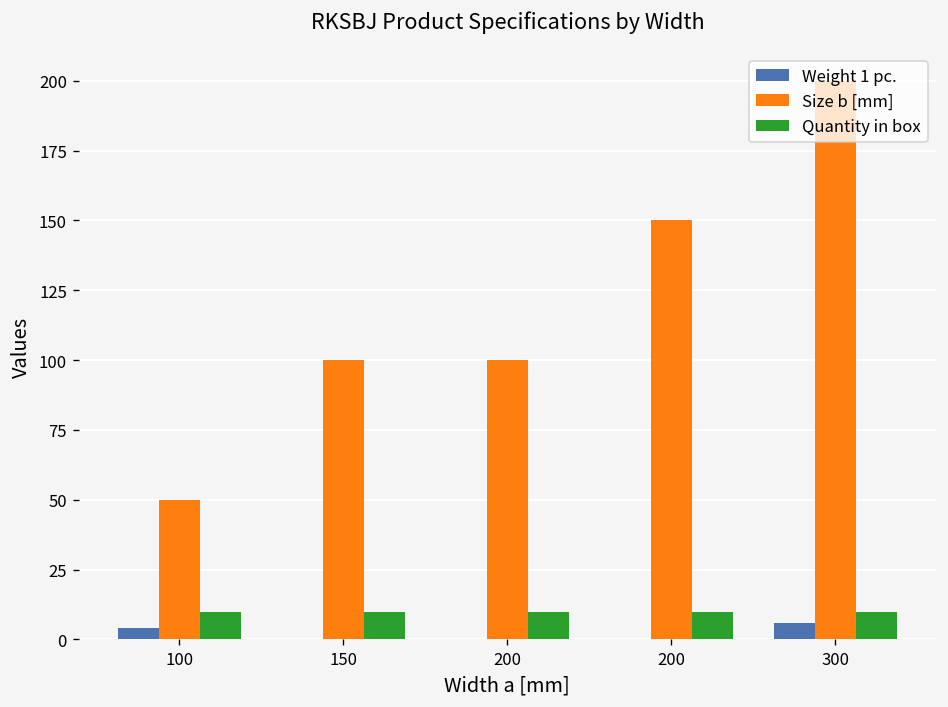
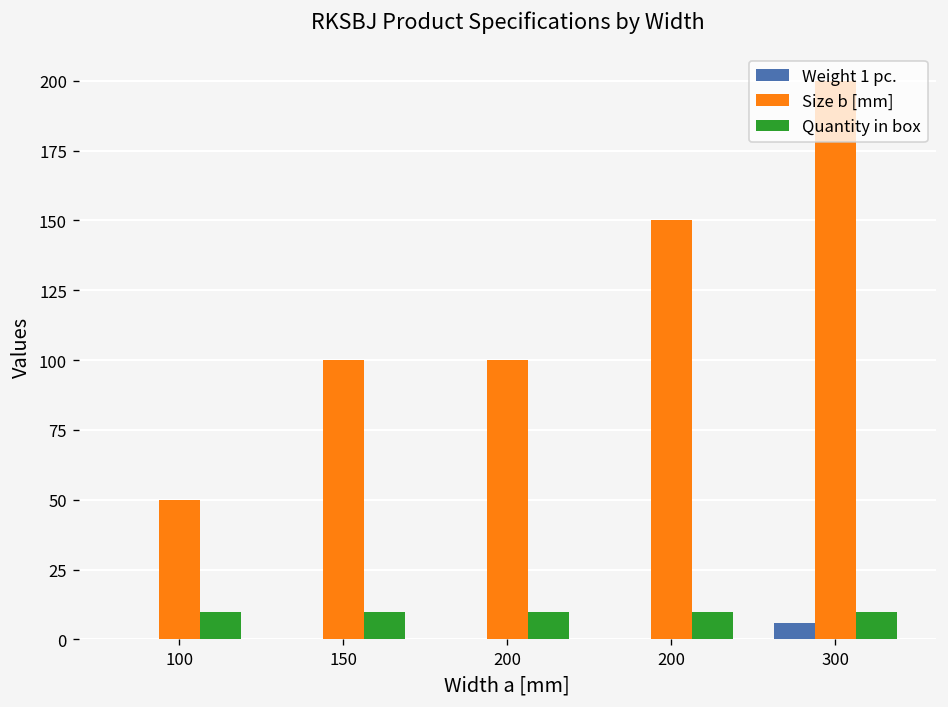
  {
    "Weight 1 pc.": {
-     "100": 4,
+     "100": 0,
      "300": 6
    },
    "Size b [mm]": {
      "100": 50,
      "150": 100
    },
    "Quantity in box": {
      "100": 10,
      "150": 10,
      "300": 10
    }
  }
